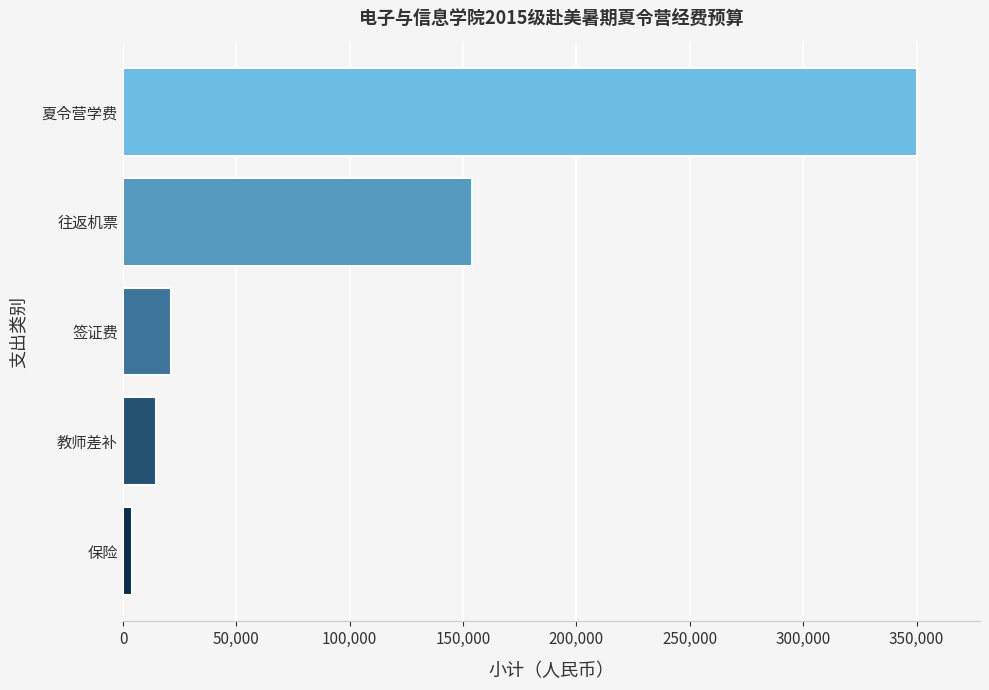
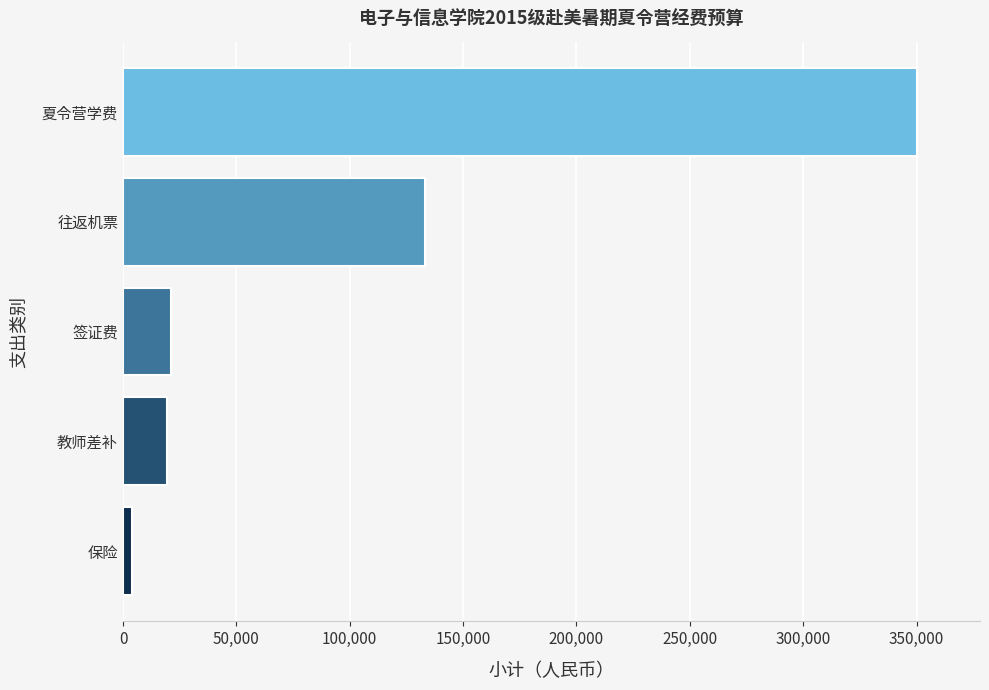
  {
    "夏令营学费": "350,000",
-   "往返机票": "154,000",
+   "往返机票": "133,000",
    "签证费": "21,000",
-   "教师差补": "15,000",
+   "教师差补": "19,000",
    "保险": "4,000"
  }
